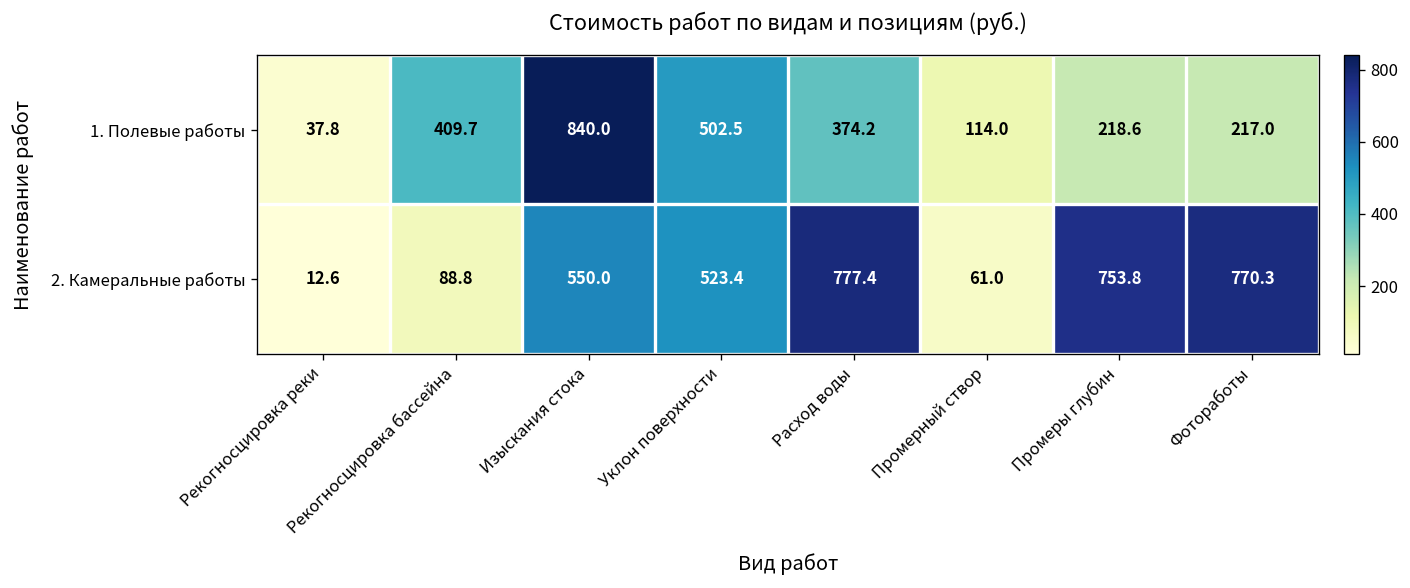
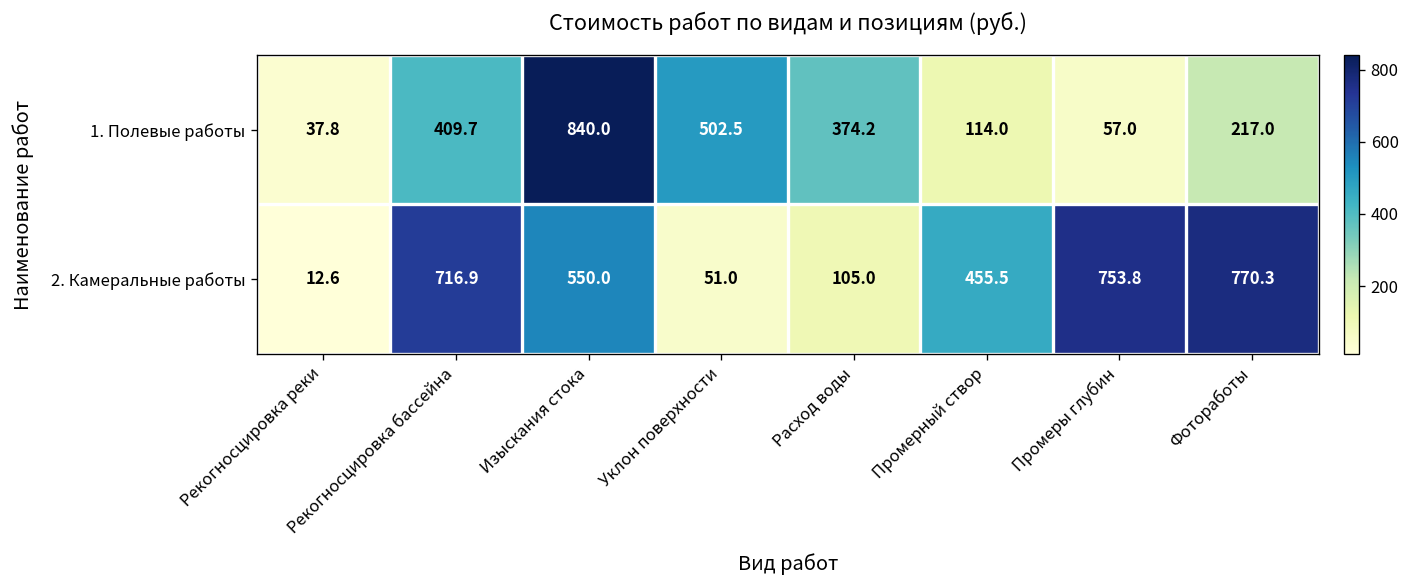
  {
    "1. Полевые работы": {
      "Рекогносцировка реки": 37.8,
      "Рекогносцировка бассейна": 409.7,
      "Изыскания стока": 840.0,
      "Уклон поверхности": 502.5,
      "Расход воды": 374.2,
      "Промерный створ": 114.0,
-     "Промеры глубин": 218.6,
+     "Промеры глубин": 57.0,
      "Фотоработы": 217.0
    },
    "2. Камеральные работы": {
      "Рекогносцировка реки": 12.6,
-     "Рекогносцировка бассейна": 88.8,
+     "Рекогносцировка бассейна": 716.9,
      "Изыскания стока": 550.0,
-     "Уклон поверхности": 523.4,
-     "Расход воды": 777.4,
-     "Промерный створ": 61.0,
+     "Уклон поверхности": 51.0,
+     "Расход воды": 105.0,
+     "Промерный створ": 455.5,
      "Промеры глубин": 753.8,
      "Фотоработы": 770.3
    }
  }
